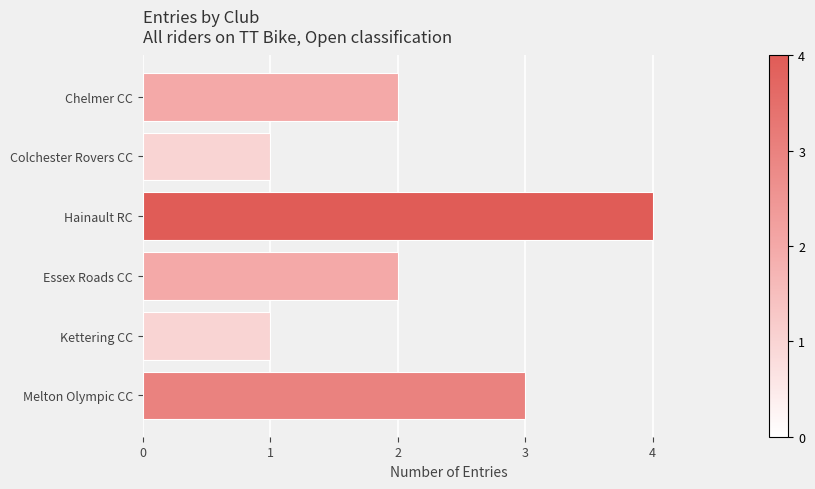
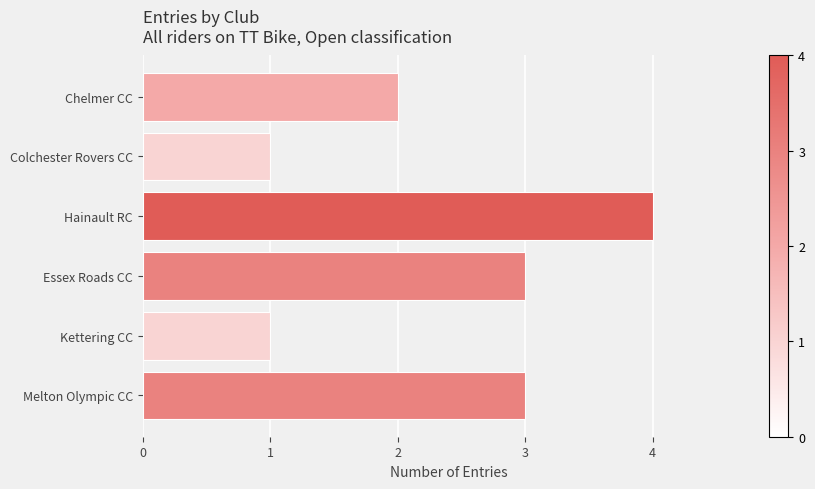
  {
    "Chelmer CC": 2,
    "Colchester Rovers CC": 1,
    "Hainault RC": 4,
-   "Essex Roads CC": 2,
+   "Essex Roads CC": 3,
    "Kettering CC": 1,
    "Melton Olympic CC": 3
  }
